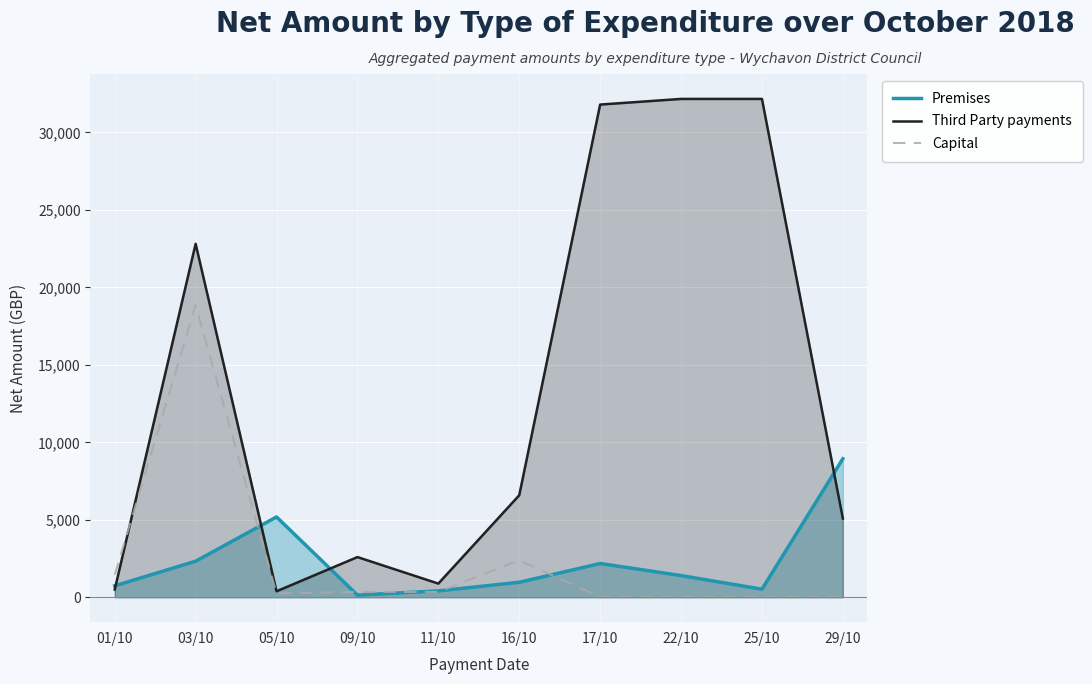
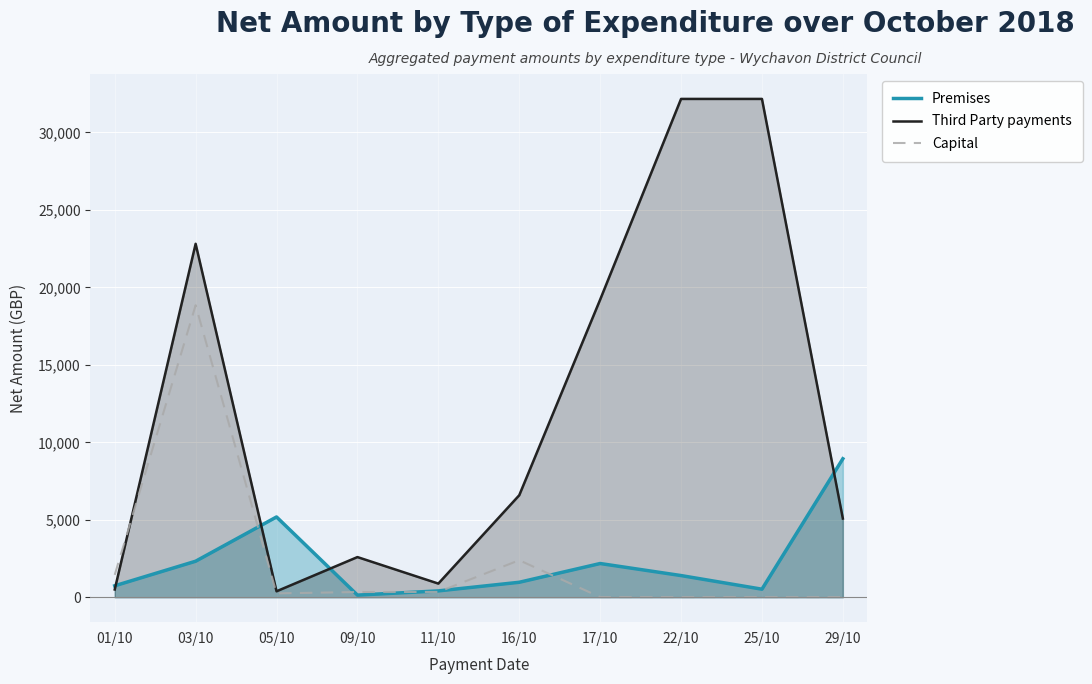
  {
    "Premises": {
      "01/10": "700",
      "03/10": "2,300",
      "05/10": "5,200",
      "09/10": "100",
      "16/10": "1,000",
      "17/10": "2,200",
      "22/10": "1,400",
      "25/10": "500",
      "29/10": "8,900"
    },
    "Third Party payments": {
      "01/10": "500",
      "03/10": "22,800",
      "09/10": "2,600",
      "11/10": "900",
      "16/10": "6,600",
-     "17/10": "31,800",
+     "17/10": "19,200",
      "22/10": "32,200",
      "25/10": "32,200",
      "29/10": "5,100"
    },
    "Capital": {
      "01/10": "1,400",
      "03/10": "18,800",
      "09/10": "300",
      "16/10": "2,400",
      "17/10": "0",
      "22/10": "0",
      "25/10": "0",
      "29/10": "0"
    }
  }
